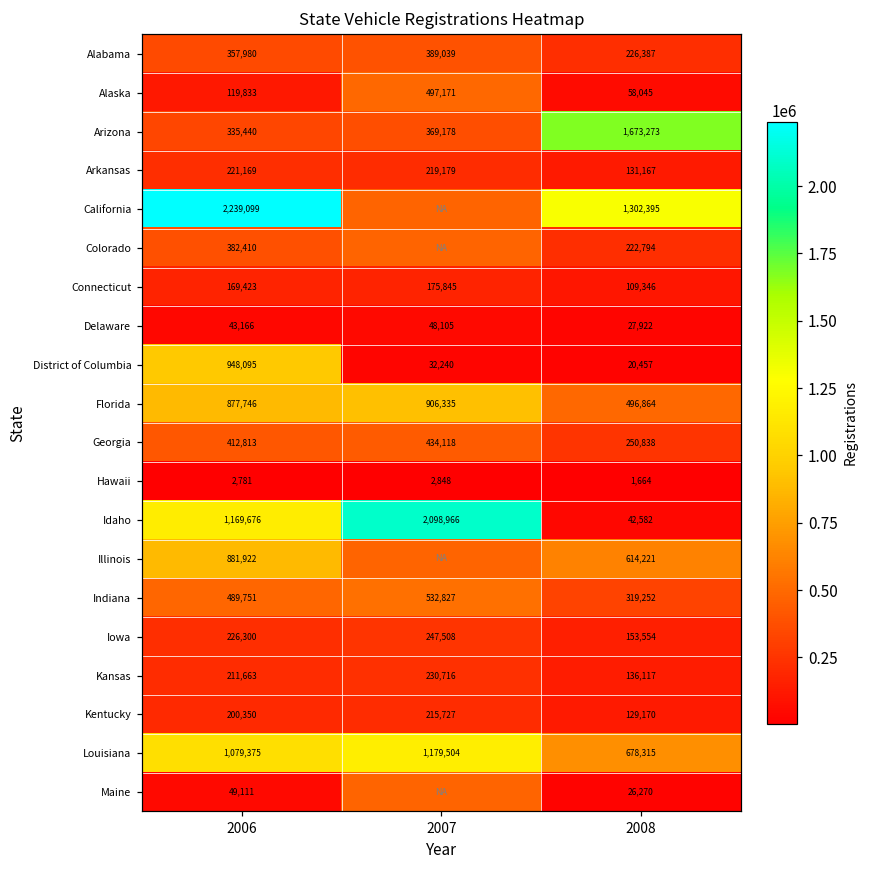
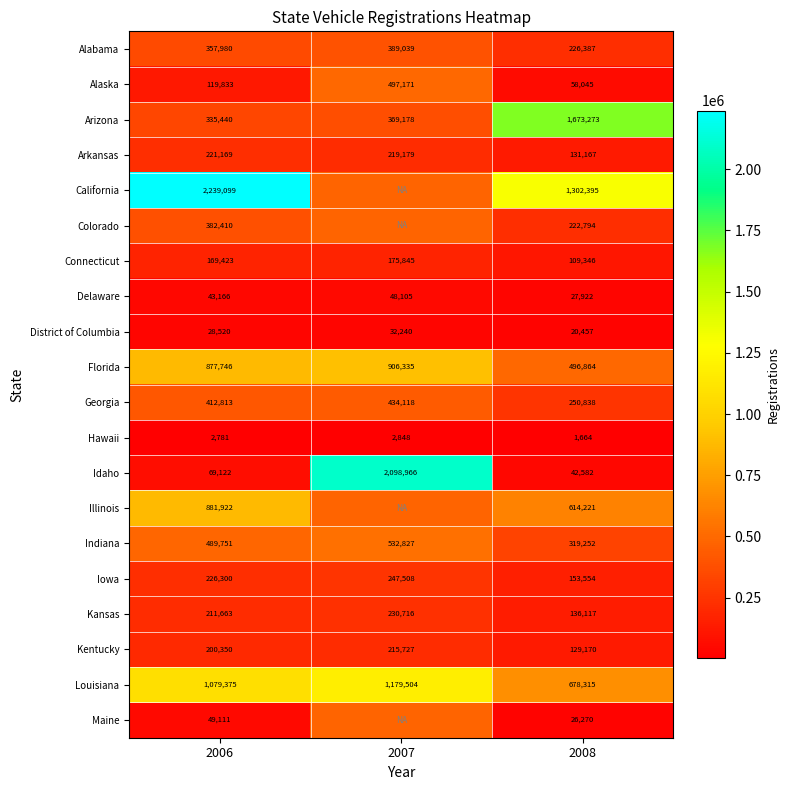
  {
    "Alabama": {
      "2006": "357,980",
      "2007": "389,039",
      "2008": "226,387"
    },
    "Alaska": {
      "2006": "119,833",
      "2007": "497,171",
      "2008": "58,045"
    },
    "Arizona": {
      "2006": "335,440",
      "2007": "369,178",
      "2008": "1,673,273"
    },
    "Arkansas": {
      "2006": "221,169",
      "2007": "219,179",
      "2008": "131,167"
    },
    "California": {
      "2006": "2,239,099",
      "2008": "1,302,395"
    },
    "Colorado": {
      "2006": "382,410",
      "2008": "222,794"
    },
    "Connecticut": {
      "2006": "169,423",
      "2007": "175,845",
      "2008": "109,346"
    },
    "Delaware": {
      "2006": "43,166",
      "2007": "48,105",
      "2008": "27,922"
    },
    "District of Columbia": {
-     "2006": "948,095",
+     "2006": "28,520",
      "2007": "32,240",
      "2008": "20,457"
    },
    "Florida": {
      "2006": "877,746",
      "2007": "906,335",
      "2008": "496,864"
    },
    "Georgia": {
      "2006": "412,813",
      "2007": "434,118",
      "2008": "250,838"
    },
    "Hawaii": {
      "2006": "2,781",
      "2007": "2,848",
      "2008": "1,664"
    },
    "Idaho": {
-     "2006": "1,169,676",
+     "2006": "69,122",
      "2007": "2,098,966",
      "2008": "42,582"
    },
    "Illinois": {
      "2006": "881,922",
      "2008": "614,221"
    },
    "Indiana": {
      "2006": "489,751",
      "2007": "532,827",
      "2008": "319,252"
    },
    "Iowa": {
      "2006": "226,300",
      "2007": "247,508",
      "2008": "153,554"
    },
    "Kansas": {
      "2006": "211,663",
      "2007": "230,716",
      "2008": "136,117"
    },
    "Kentucky": {
      "2006": "200,350",
      "2007": "215,727",
      "2008": "129,170"
    },
    "Louisiana": {
      "2006": "1,079,375",
      "2007": "1,179,504",
      "2008": "678,315"
    },
    "Maine": {
      "2006": "49,111",
      "2008": "26,270"
    }
  }
